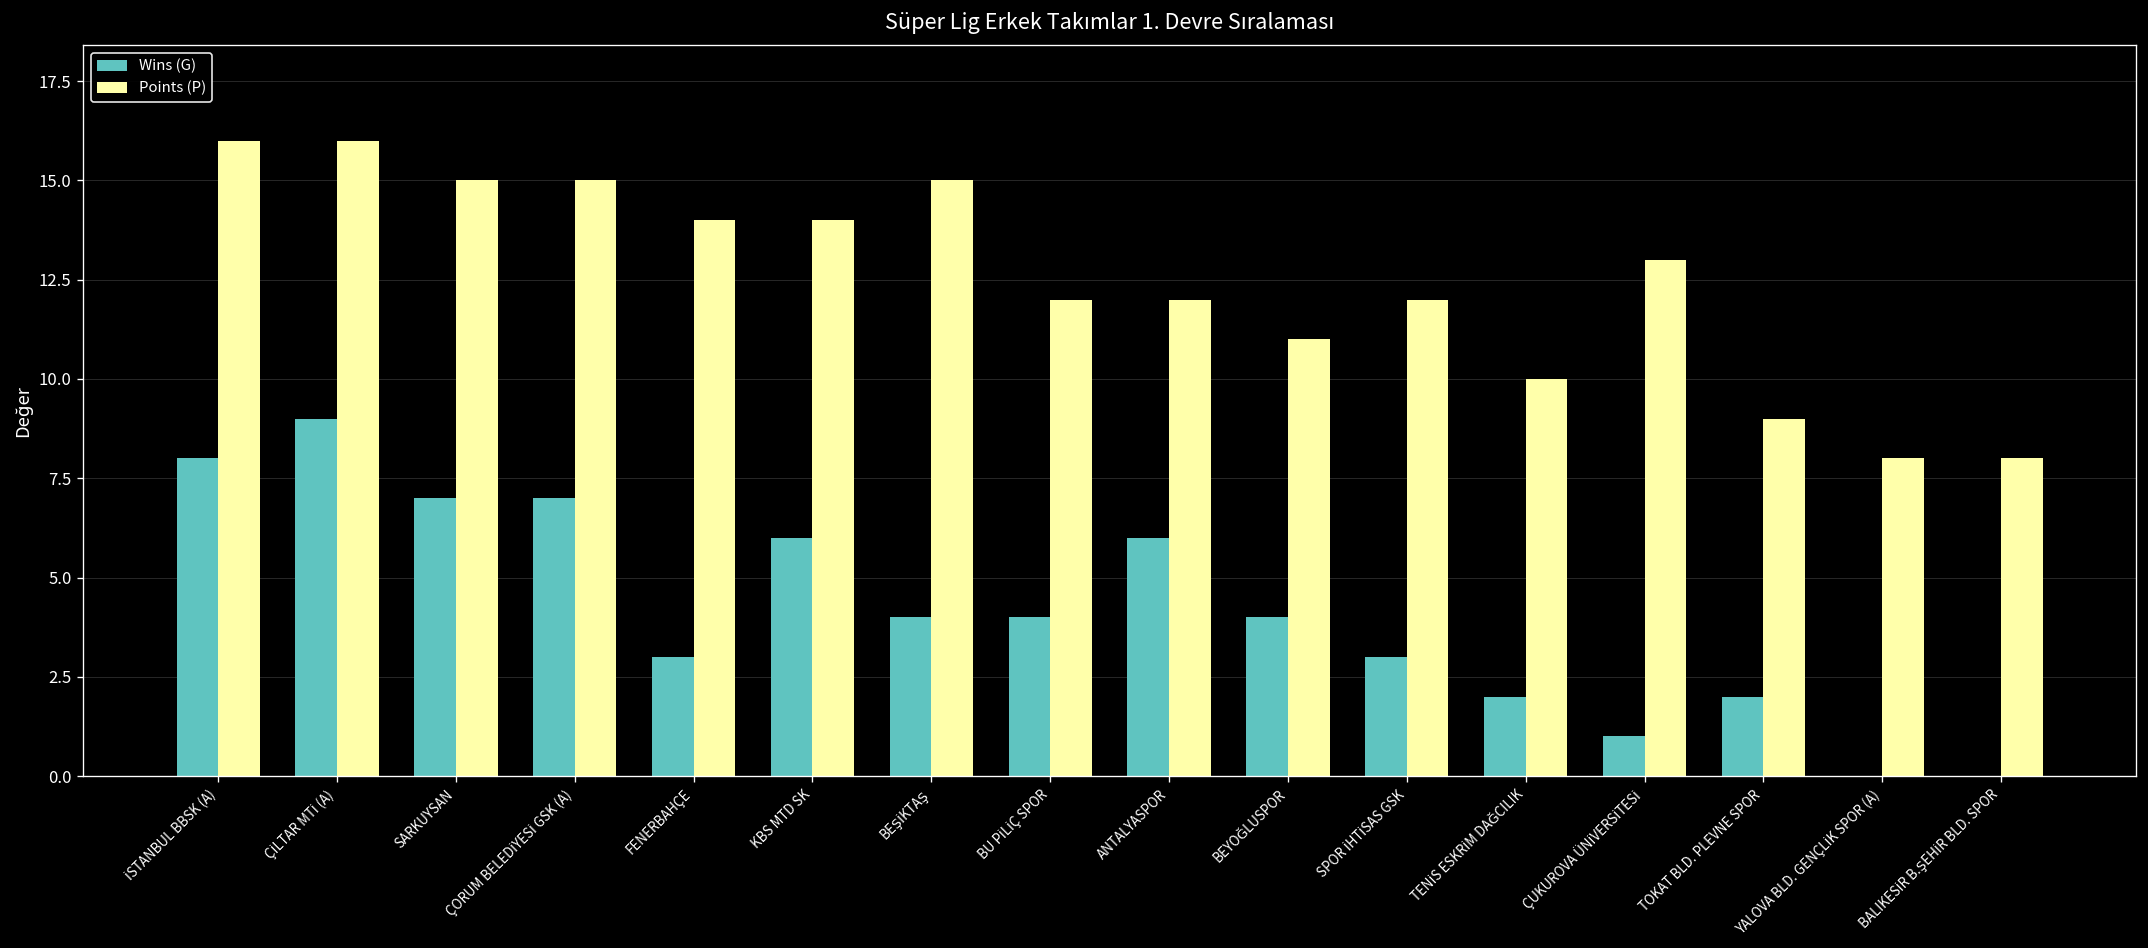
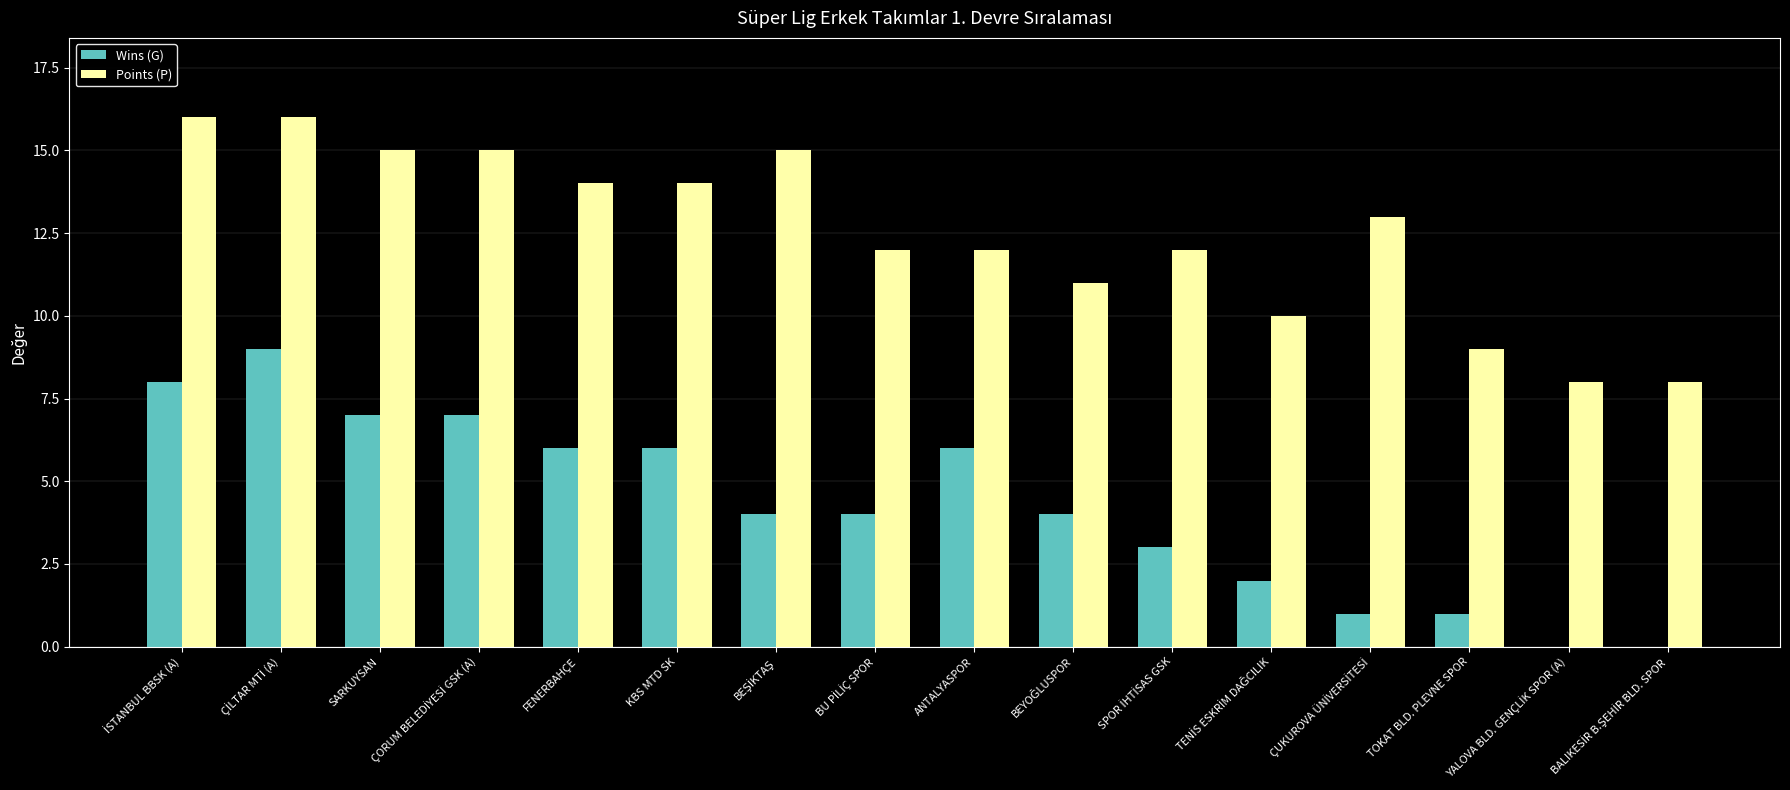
  {
    "Wins (G)": {
      "İSTANBUL BBSK (A)": 8,
      "ÇİLTAR MTİ (A)": 9,
      "SARKUYSAN": 7,
      "ÇORUM BELEDİYESİ GSK (A)": 7,
-     "FENERBAHÇE": 3,
+     "FENERBAHÇE": 6,
      "KBS MTD SK": 6,
      "BEŞİKTAŞ": 4,
      "BU PİLİÇ SPOR": 4,
      "ANTALYASPOR": 6,
      "BEYOĞLUSPOR": 4,
      "SPOR İHTİSAS GSK": 3,
      "TENİS ESKRİM DAĞCILIK": 2,
      "ÇUKUROVA ÜNİVERSİTESİ": 1,
-     "TOKAT BLD. PLEVNE SPOR": 2,
+     "TOKAT BLD. PLEVNE SPOR": 1,
      "YALOVA BLD. GENÇLİK SPOR (A)": 0,
      "BALIKESİR B.ŞEHİR BLD. SPOR": 0
    },
    "Points (P)": {
      "İSTANBUL BBSK (A)": 16,
      "ÇİLTAR MTİ (A)": 16,
      "SARKUYSAN": 15,
      "ÇORUM BELEDİYESİ GSK (A)": 15,
      "FENERBAHÇE": 14,
      "KBS MTD SK": 14,
      "BEŞİKTAŞ": 15,
      "BU PİLİÇ SPOR": 12,
      "ANTALYASPOR": 12,
      "BEYOĞLUSPOR": 11,
      "SPOR İHTİSAS GSK": 12,
      "TENİS ESKRİM DAĞCILIK": 10,
      "ÇUKUROVA ÜNİVERSİTESİ": 13,
      "TOKAT BLD. PLEVNE SPOR": 9,
      "YALOVA BLD. GENÇLİK SPOR (A)": 8,
      "BALIKESİR B.ŞEHİR BLD. SPOR": 8
    }
  }
